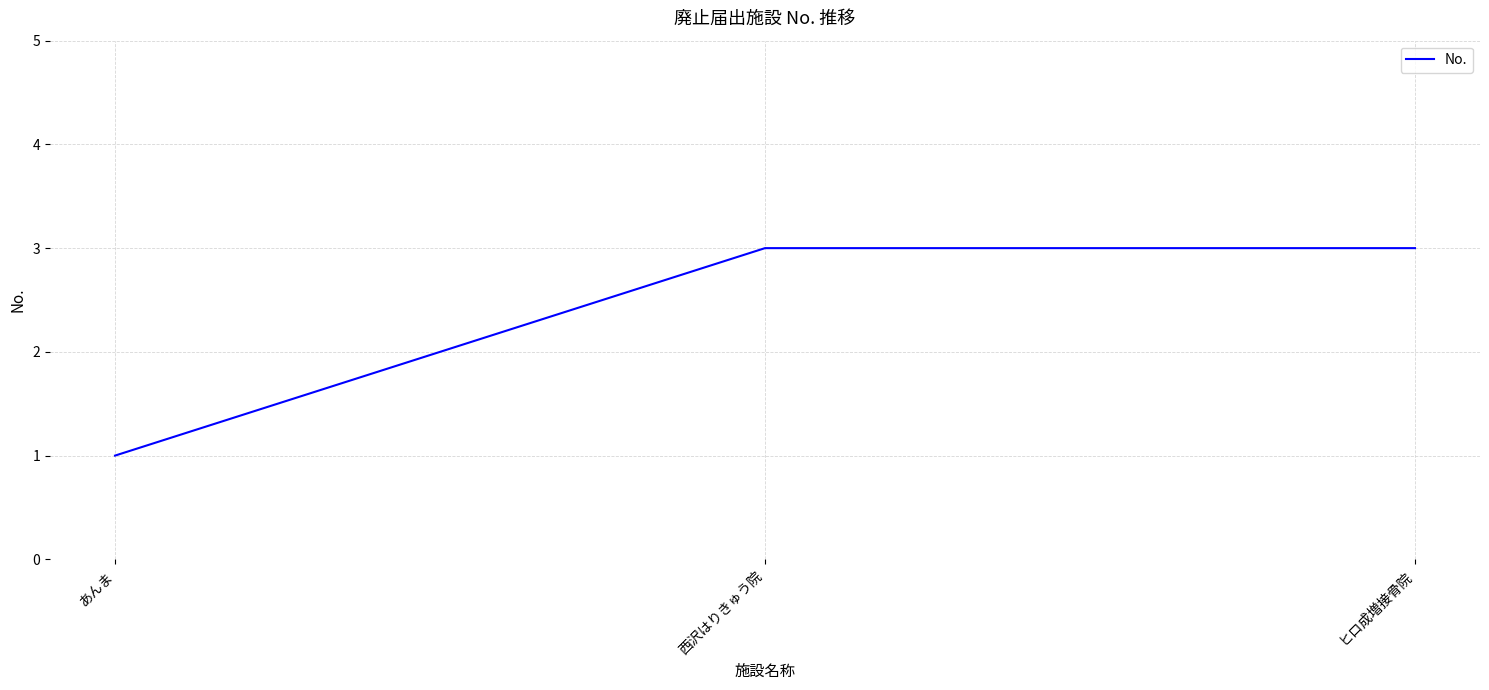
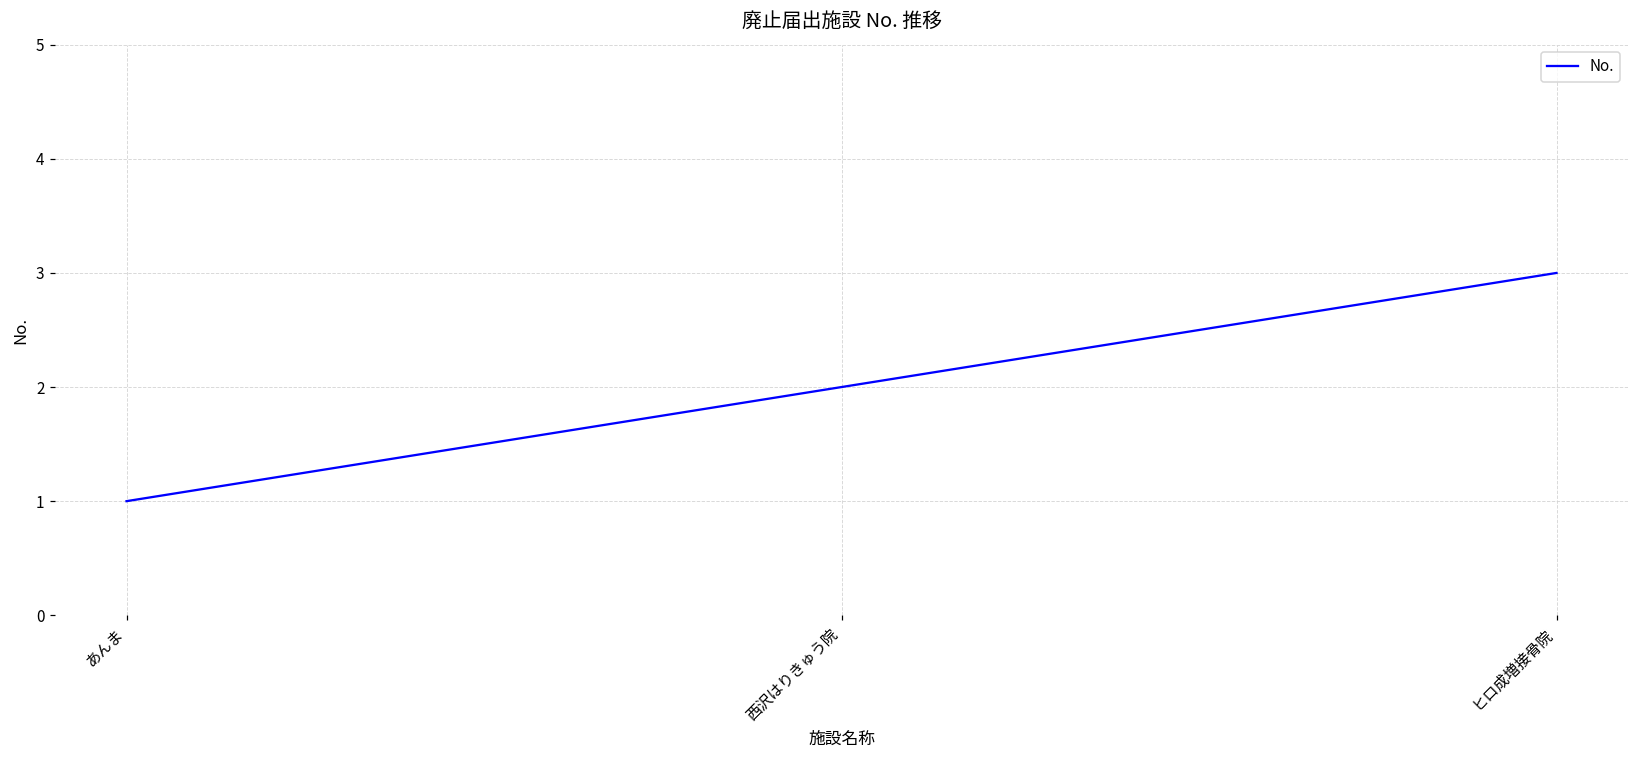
  {
    "あんま": 1,
-   "西沢はりきゅう院": 3,
+   "西沢はりきゅう院": 2,
    "ヒロ成増接骨院": 3
  }
